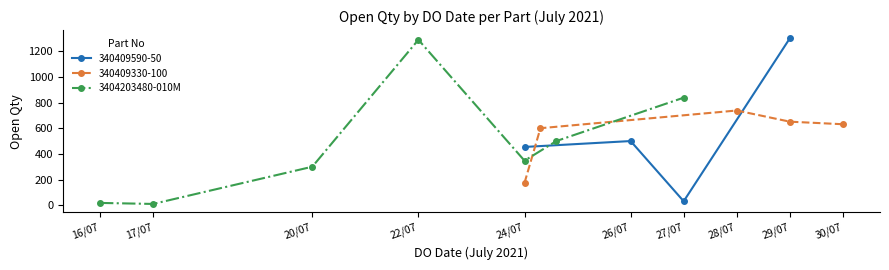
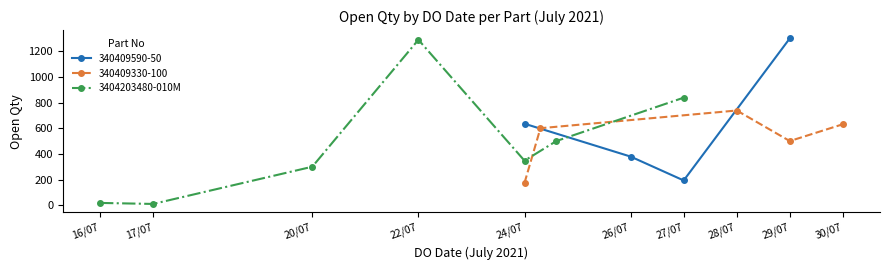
  {
    "340409590-50": {
-     "24/07": 450,
-     "26/07": 500,
-     "27/07": 30,
+     "24/07": 640,
+     "26/07": 380,
+     "27/07": 190,
      "29/07": 1300
    },
    "340409330-100": {
      "24/07": 170,
      "28/07": 740,
-     "29/07": 650,
+     "29/07": 500,
      "30/07": 630
    },
    "3404203480-010M": {
      "16/07": 20,
      "17/07": 10,
      "20/07": 300,
      "22/07": 1290,
      "24/07": 350,
      "27/07": 840
    }
  }
